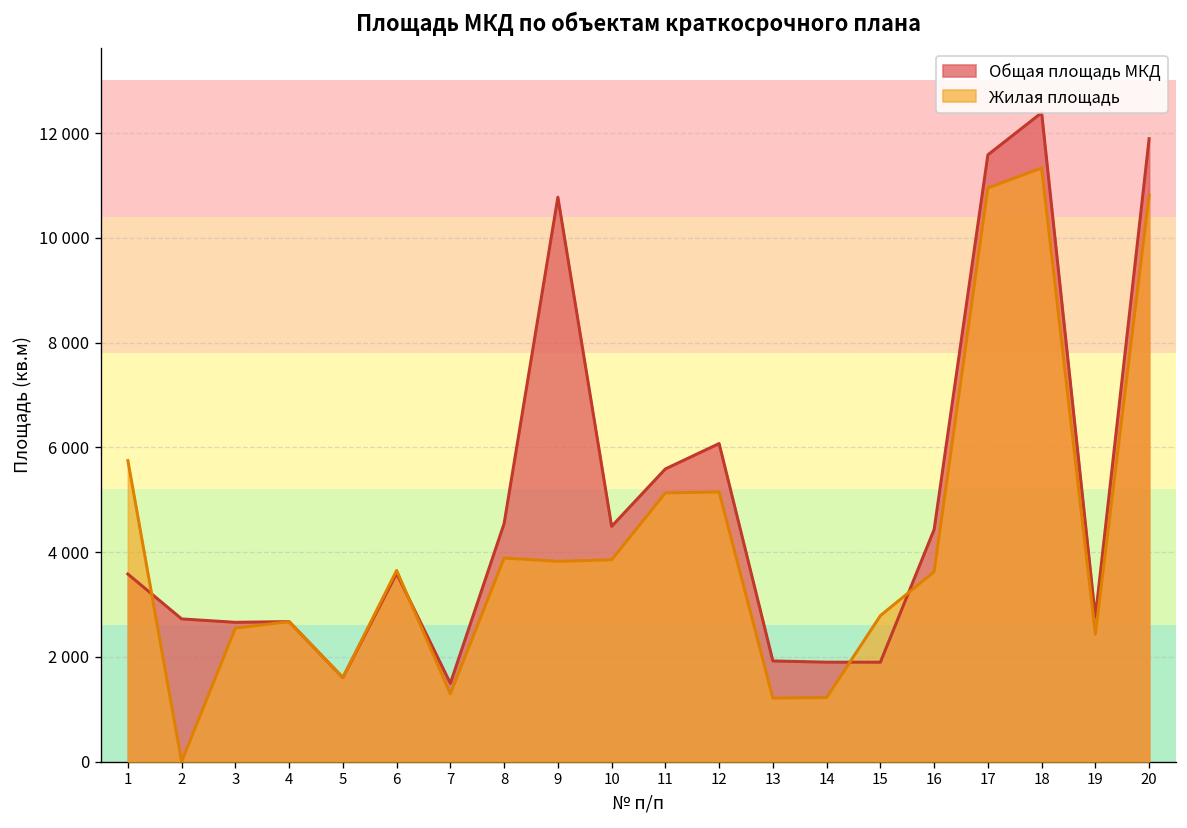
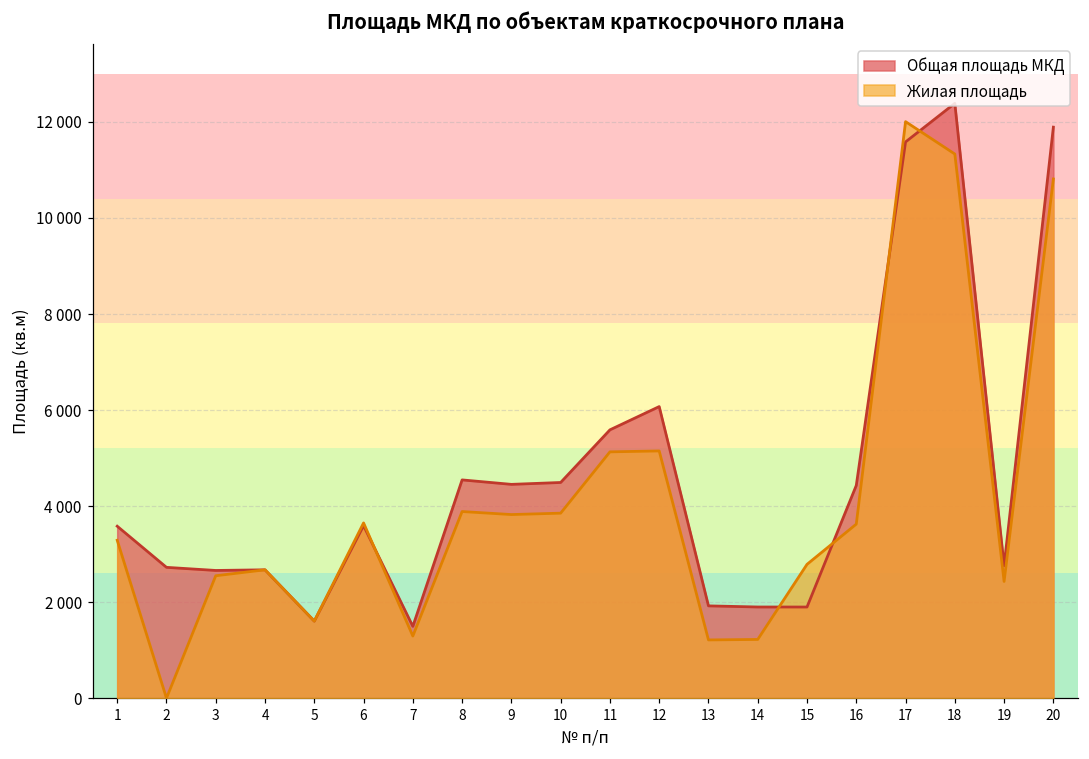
  {
    "Общая площадь МКД": {
      "1": 3600,
      "2": 2700,
      "3": 2700,
      "7": 1500,
      "8": 4500,
-     "9": 10800,
+     "9": 4500,
      "10": 4500,
      "11": 5600,
      "12": 6100,
      "13": 1900,
      "14": 1900,
      "15": 1900,
      "16": 4400,
      "17": 11600,
      "19": 2800,
      "20": 11900
    },
    "Жилая площадь": {
-     "1": 5700,
+     "1": 3300,
      "2": 0,
      "3": 2500,
      "7": 1300,
      "8": 3900,
      "9": 3800,
      "10": 3900,
      "11": 5100,
      "12": 5100,
      "13": 1200,
      "14": 1200,
      "15": 2800,
      "16": 3600,
-     "17": 11000,
+     "17": 12000,
      "18": 11300,
      "19": 2400,
      "20": 10800
    }
  }
